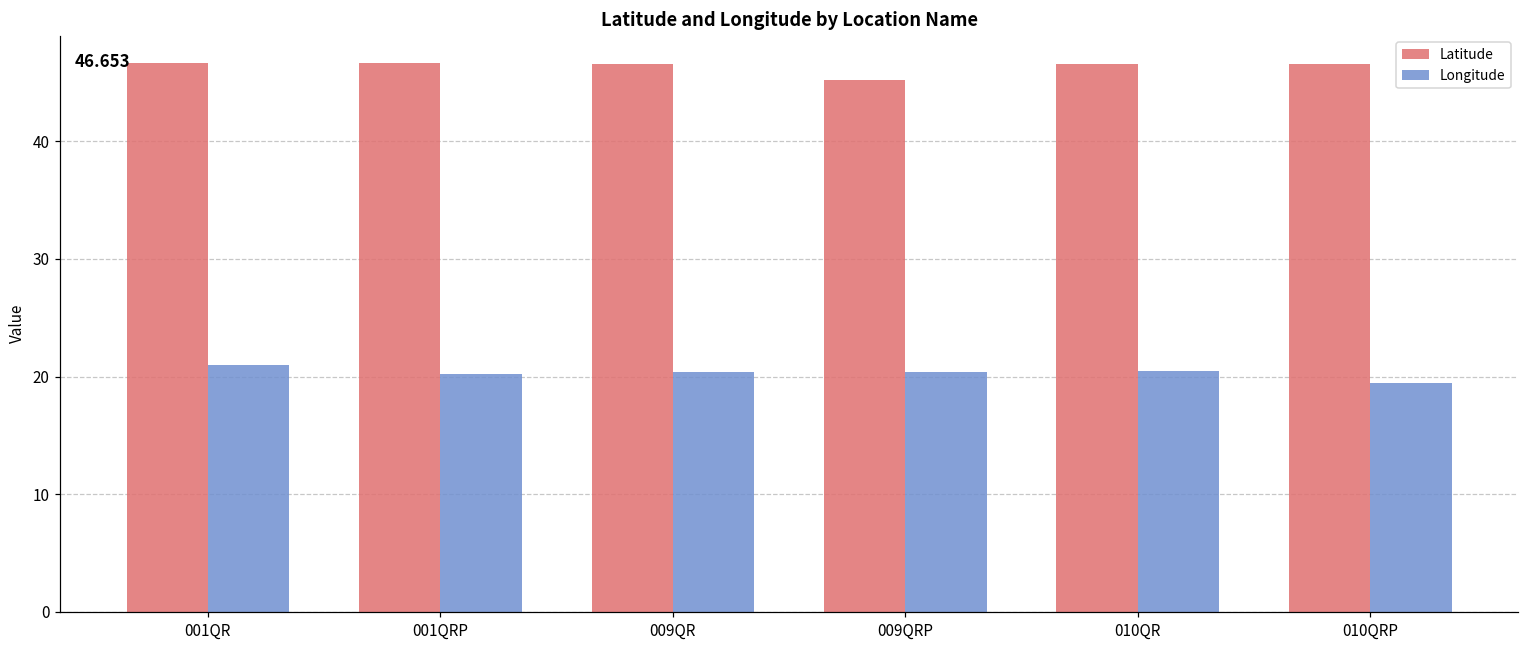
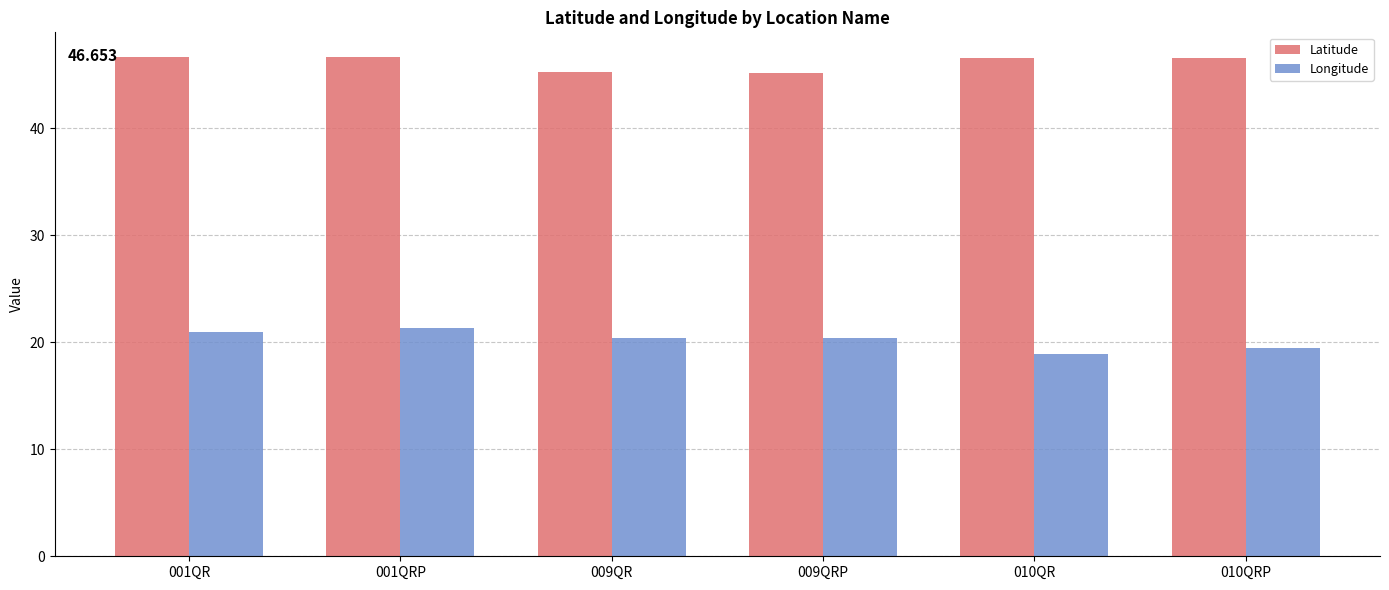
  {
    "Latitude": {
      "001QR": 46.7,
      "001QRP": 46.7,
-     "009QR": 46.5,
+     "009QR": 45.3,
      "009QRP": 45.2,
      "010QR": 46.6,
      "010QRP": 46.6
    },
    "Longitude": {
      "001QR": 21.0,
-     "001QRP": 20.3,
+     "001QRP": 21.3,
      "009QR": 20.4,
      "009QRP": 20.4,
-     "010QR": 20.4,
+     "010QR": 18.9,
      "010QRP": 19.5
    }
  }
